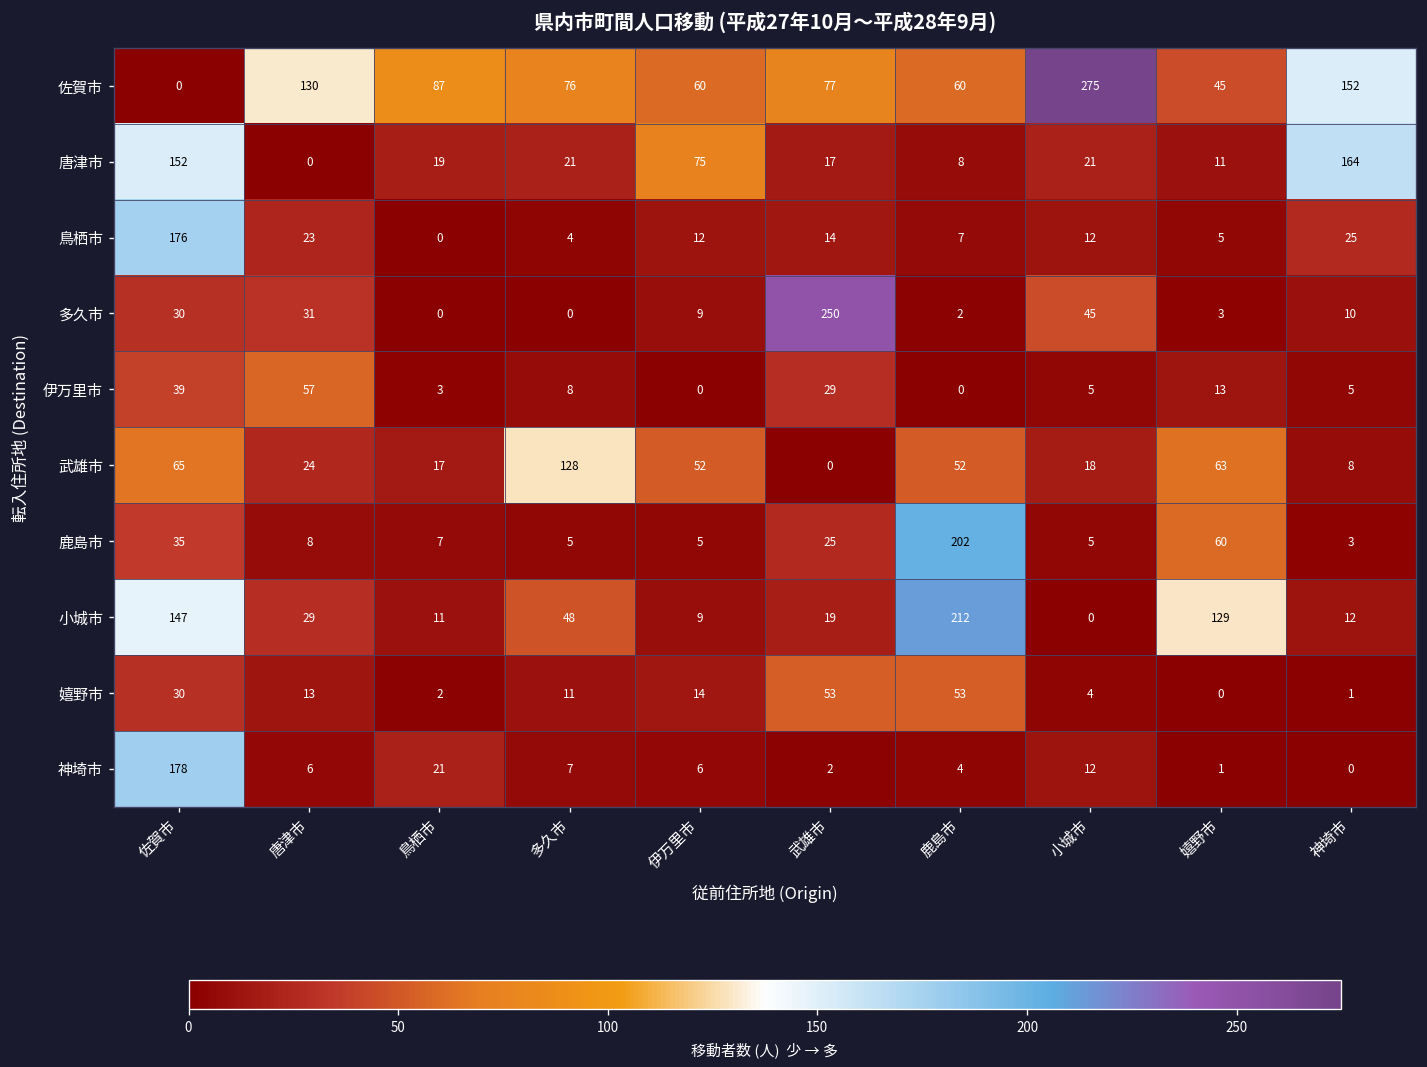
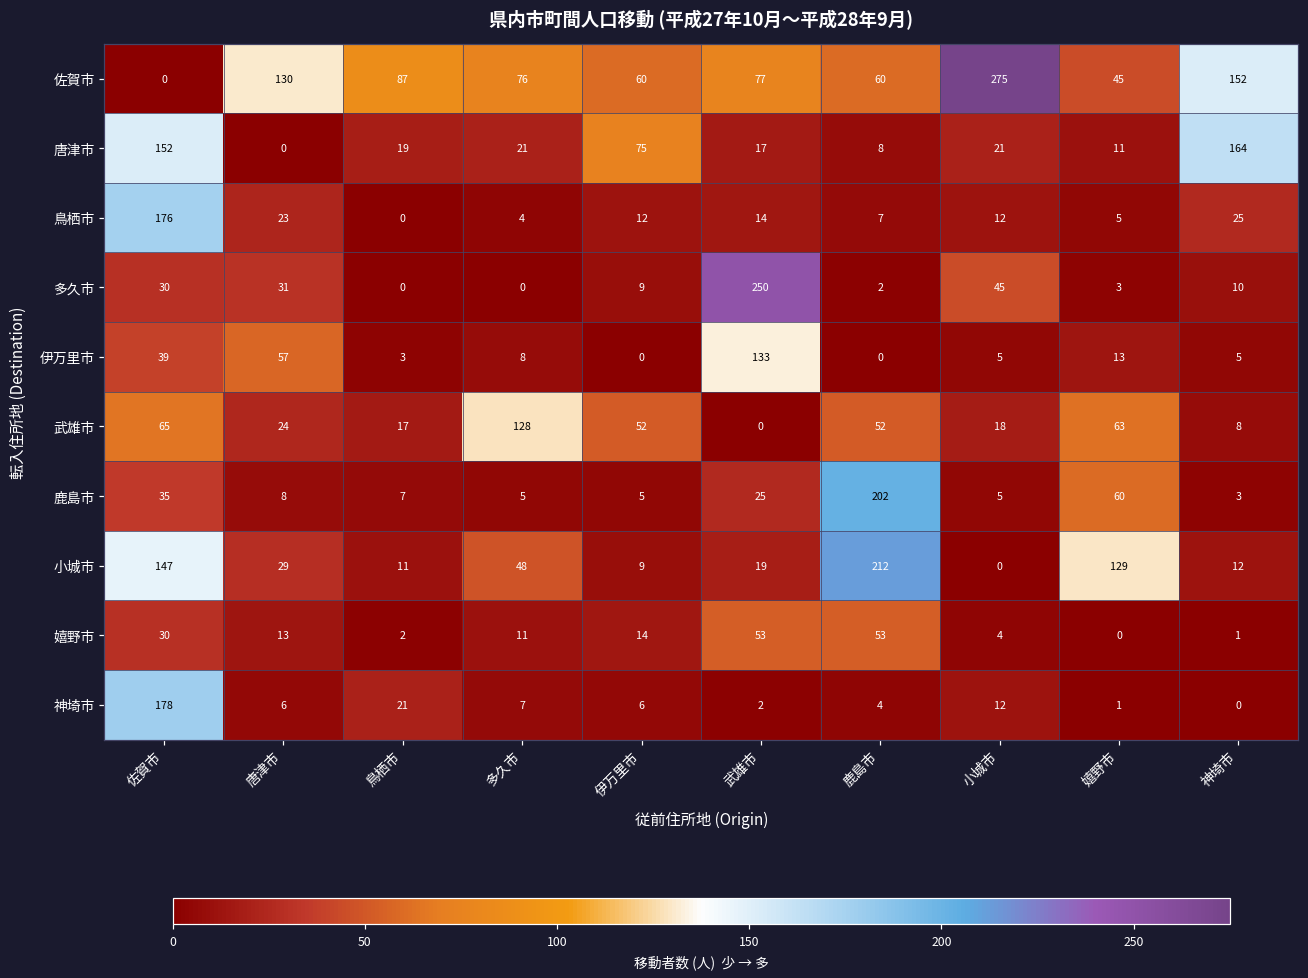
  {
    "佐賀市": {
      "佐賀市": 0,
      "唐津市": 130,
      "鳥栖市": 87,
      "多久市": 76,
      "伊万里市": 60,
      "武雄市": 77,
      "鹿島市": 60,
      "小城市": 275,
      "嬉野市": 45,
      "神埼市": 152
    },
    "唐津市": {
      "佐賀市": 152,
      "唐津市": 0,
      "鳥栖市": 19,
      "多久市": 21,
      "伊万里市": 75,
      "武雄市": 17,
      "鹿島市": 8,
      "小城市": 21,
      "嬉野市": 11,
      "神埼市": 164
    },
    "鳥栖市": {
      "佐賀市": 176,
      "唐津市": 23,
      "鳥栖市": 0,
      "多久市": 4,
      "伊万里市": 12,
      "武雄市": 14,
      "鹿島市": 7,
      "小城市": 12,
      "嬉野市": 5,
      "神埼市": 25
    },
    "多久市": {
      "佐賀市": 30,
      "唐津市": 31,
      "鳥栖市": 0,
      "多久市": 0,
      "伊万里市": 9,
      "武雄市": 250,
      "鹿島市": 2,
      "小城市": 45,
      "嬉野市": 3,
      "神埼市": 10
    },
    "伊万里市": {
      "佐賀市": 39,
      "唐津市": 57,
      "鳥栖市": 3,
      "多久市": 8,
      "伊万里市": 0,
-     "武雄市": 29,
+     "武雄市": 133,
      "鹿島市": 0,
      "小城市": 5,
      "嬉野市": 13,
      "神埼市": 5
    },
    "武雄市": {
      "佐賀市": 65,
      "唐津市": 24,
      "鳥栖市": 17,
      "多久市": 128,
      "伊万里市": 52,
      "武雄市": 0,
      "鹿島市": 52,
      "小城市": 18,
      "嬉野市": 63,
      "神埼市": 8
    },
    "鹿島市": {
      "佐賀市": 35,
      "唐津市": 8,
      "鳥栖市": 7,
      "多久市": 5,
      "伊万里市": 5,
      "武雄市": 25,
      "鹿島市": 202,
      "小城市": 5,
      "嬉野市": 60,
      "神埼市": 3
    },
    "小城市": {
      "佐賀市": 147,
      "唐津市": 29,
      "鳥栖市": 11,
      "多久市": 48,
      "伊万里市": 9,
      "武雄市": 19,
      "鹿島市": 212,
      "小城市": 0,
      "嬉野市": 129,
      "神埼市": 12
    },
    "嬉野市": {
      "佐賀市": 30,
      "唐津市": 13,
      "鳥栖市": 2,
      "多久市": 11,
      "伊万里市": 14,
      "武雄市": 53,
      "鹿島市": 53,
      "小城市": 4,
      "嬉野市": 0,
      "神埼市": 1
    },
    "神埼市": {
      "佐賀市": 178,
      "唐津市": 6,
      "鳥栖市": 21,
      "多久市": 7,
      "伊万里市": 6,
      "武雄市": 2,
      "鹿島市": 4,
      "小城市": 12,
      "嬉野市": 1,
      "神埼市": 0
    }
  }
